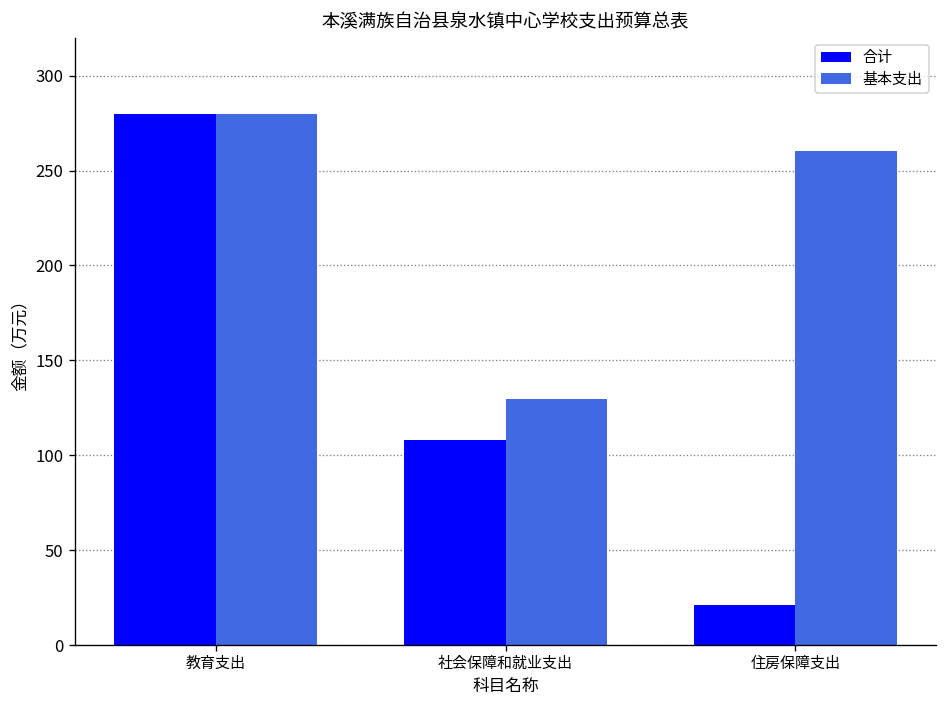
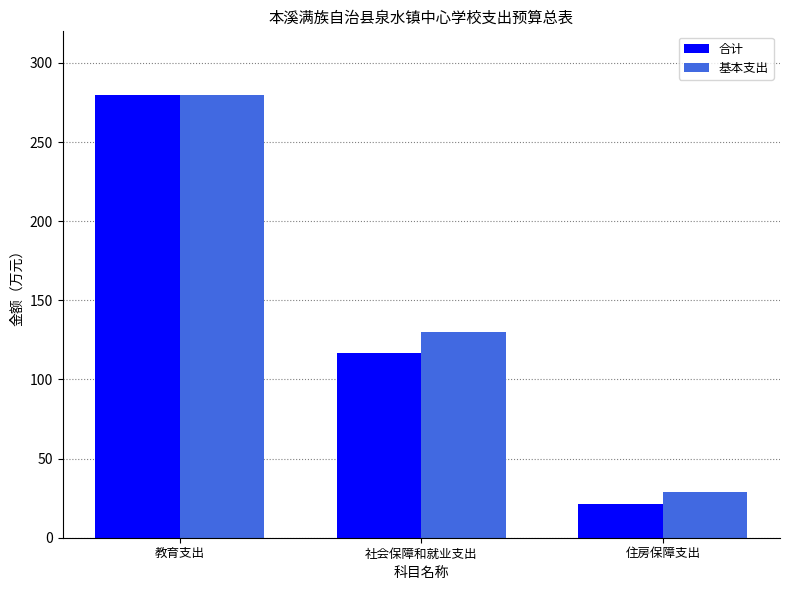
  {
    "合计": {
      "教育支出": 280,
-     "社会保障和就业支出": 108,
+     "社会保障和就业支出": 116,
      "住房保障支出": 21
    },
    "基本支出": {
      "教育支出": 280,
      "社会保障和就业支出": 130,
-     "住房保障支出": 260
+     "住房保障支出": 29
    }
  }
